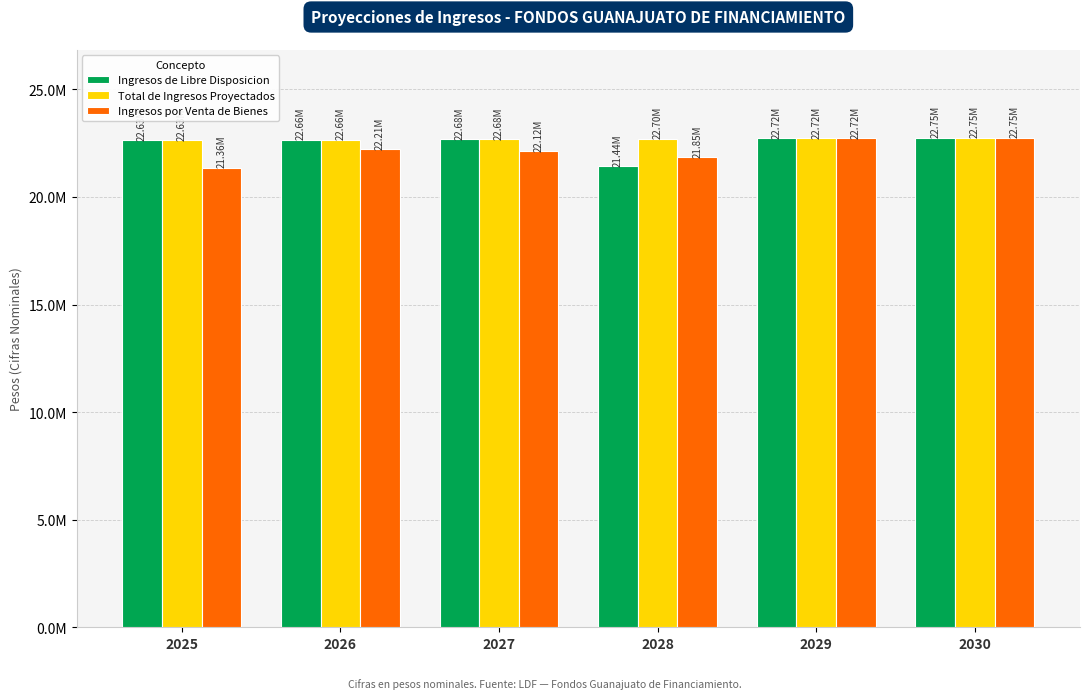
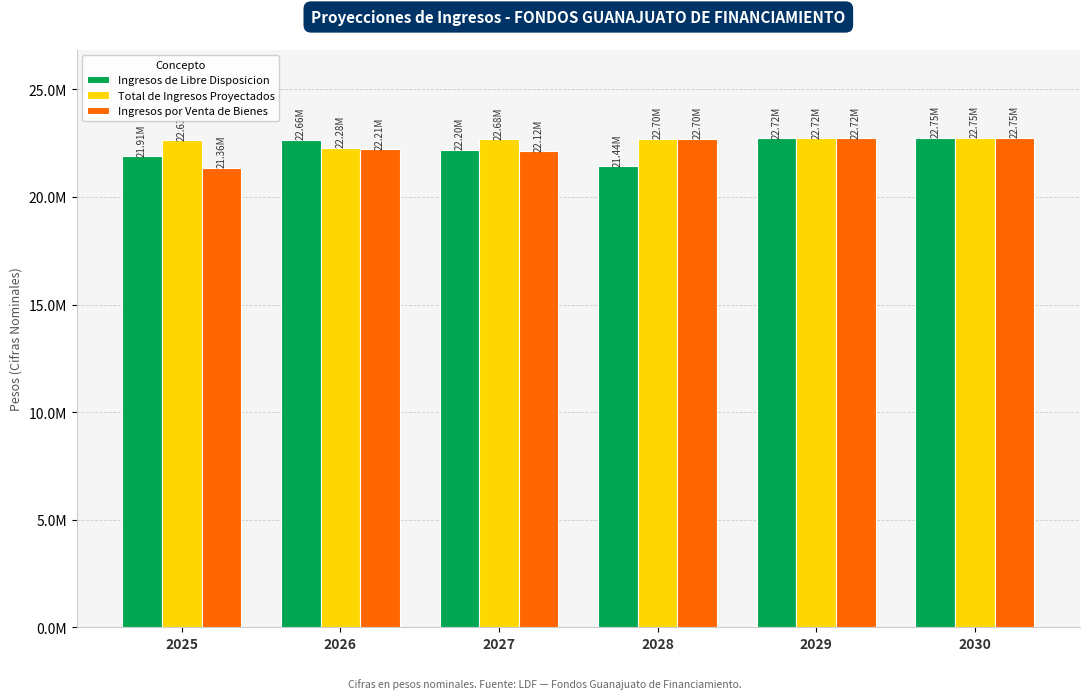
  {
    "Ingresos de Libre Disposicion": {
-     "2025": "22600000",
+     "2025": "21900000",
      "2026": "22.66M",
-     "2027": "22.68M",
+     "2027": "22.20M",
      "2028": "21.44M",
      "2029": "22.72M",
      "2030": "22.75M"
    },
    "Total de Ingresos Proyectados": {
-     "2026": "22.66M",
+     "2026": "22.28M",
      "2027": "22.68M",
      "2028": "22.70M",
      "2029": "22.72M",
      "2030": "22.75M"
    },
    "Ingresos por Venta de Bienes": {
      "2025": "21.36M",
      "2026": "22.21M",
      "2027": "22.12M",
-     "2028": "21.85M",
+     "2028": "22.70M",
      "2029": "22.72M",
      "2030": "22.75M"
    }
  }
